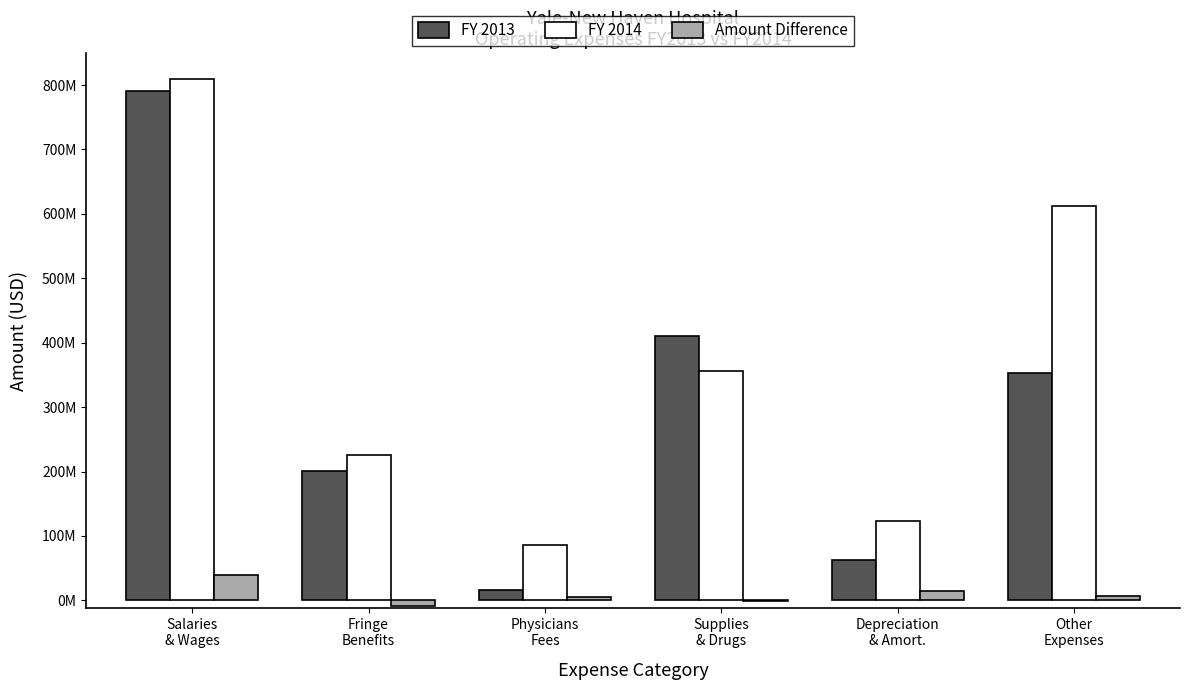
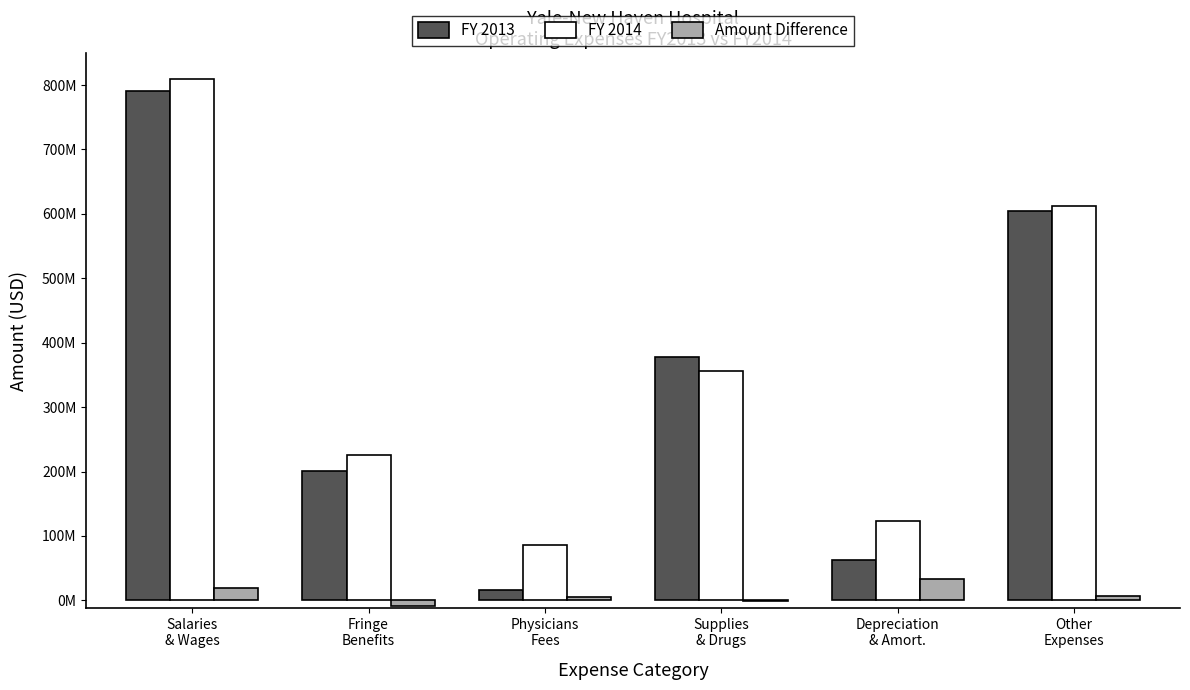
  {
    "FY 2013": {
      "Salaries & Wages": 790000000,
      "Fringe Benefits": 200000000,
      "Physicians Fees": 20000000,
-     "Supplies & Drugs": 410000000,
+     "Supplies & Drugs": 380000000,
      "Depreciation & Amort.": 60000000,
-     "Other Expenses": 350000000
+     "Other Expenses": 600000000
    },
    "FY 2014": {
      "Salaries & Wages": 810000000,
      "Fringe Benefits": 230000000,
      "Physicians Fees": 90000000,
      "Supplies & Drugs": 360000000,
      "Depreciation & Amort.": 120000000,
      "Other Expenses": 610000000
    },
    "Amount Difference": {
-     "Salaries & Wages": 40000000,
+     "Salaries & Wages": 20000000,
      "Fringe Benefits": -10000000,
      "Physicians Fees": 10000000,
-     "Depreciation & Amort.": 10000000,
+     "Depreciation & Amort.": 30000000,
      "Other Expenses": 10000000
    }
  }
